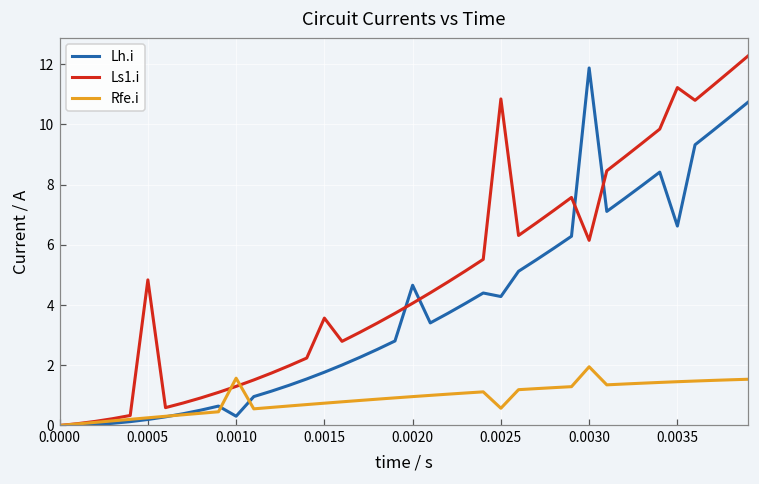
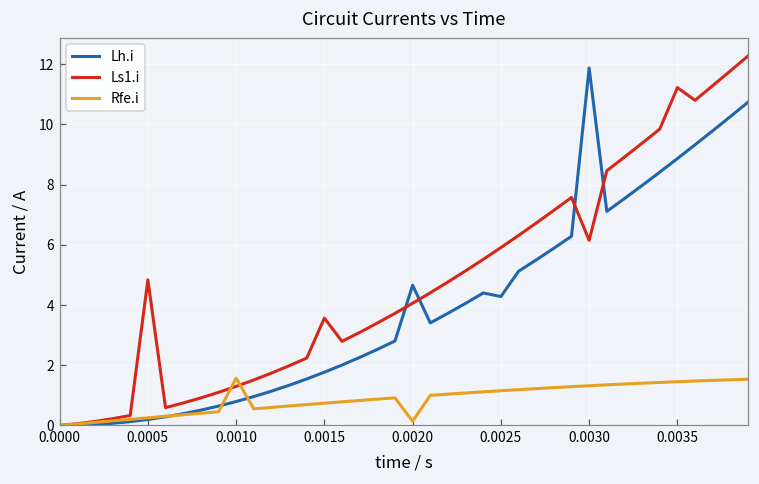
  {
    "Lh.i": {
-     "0.0010": 0.3,
+     "0.0010": 0.8,
      "0.0015": 1.8,
      "0.0020": 4.7,
      "0.0025": 4.3,
      "0.0030": 11.9,
-     "0.0035": 6.6
+     "0.0035": 8.9
    },
    "Ls1.i": {
      "0.0005": 4.8,
      "0.0010": 1.3,
      "0.0015": 3.6,
      "0.0020": 4.1,
-     "0.0025": 10.8,
+     "0.0025": 5.9,
      "0.0030": 6.1,
      "0.0035": 11.2
    },
    "Rfe.i": {
      "0.0010": 1.6,
      "0.0015": 0.7,
-     "0.0020": 1.0,
-     "0.0025": 0.6,
-     "0.0030": 2.0,
+     "0.0020": 0.1,
+     "0.0025": 1.2,
+     "0.0030": 1.3,
      "0.0035": 1.5
    }
  }
